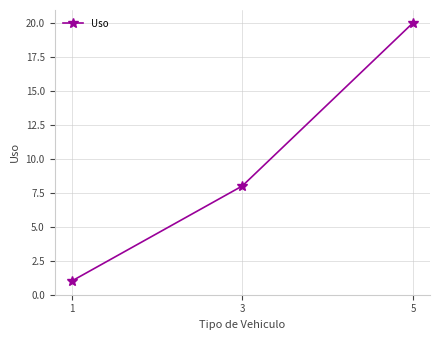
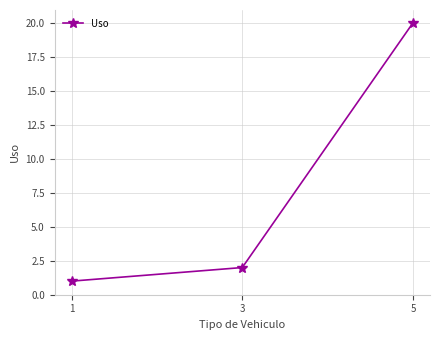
  {
    "1": 1,
-   "3": 8,
+   "3": 2,
    "5": 20
  }
